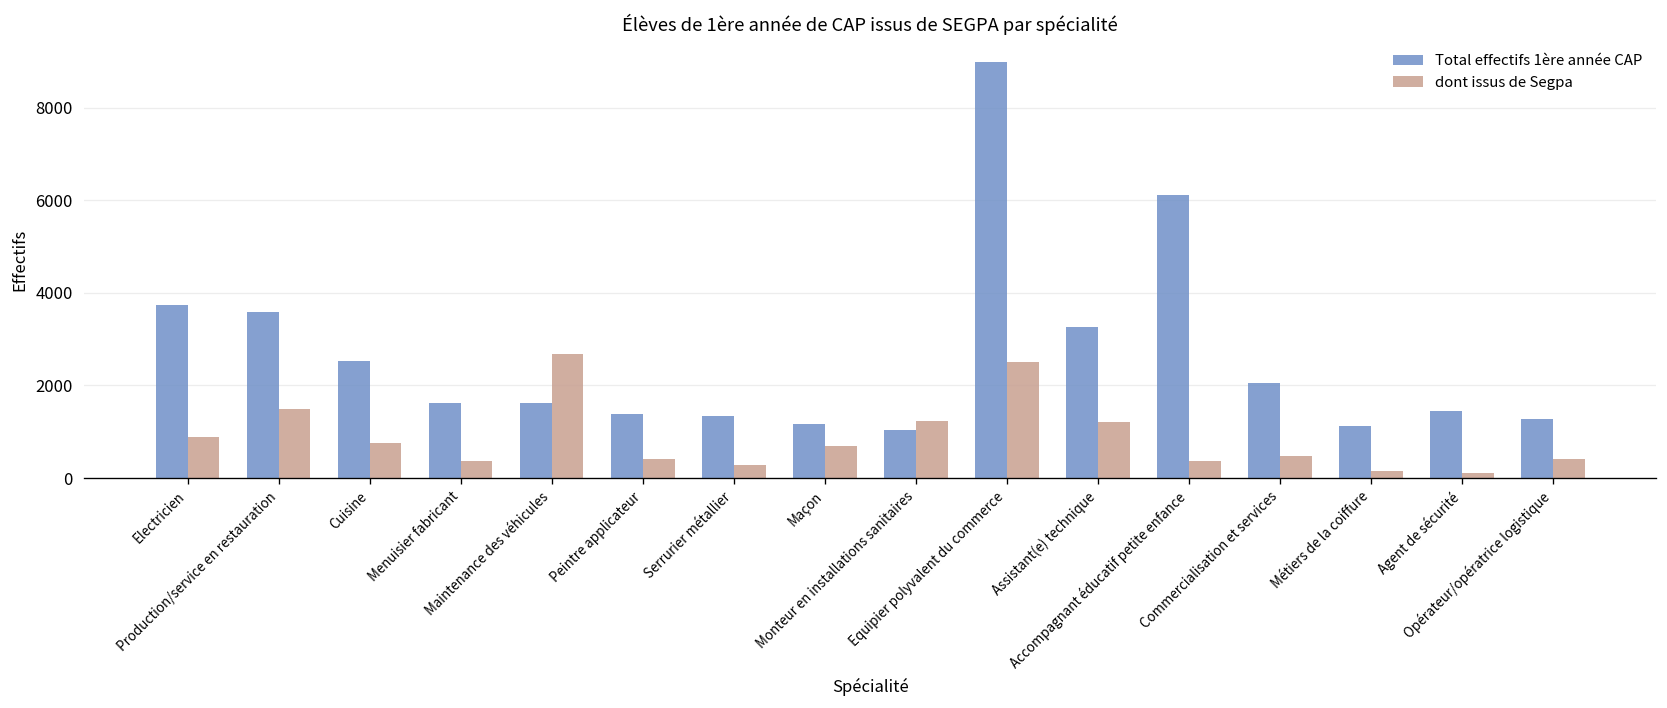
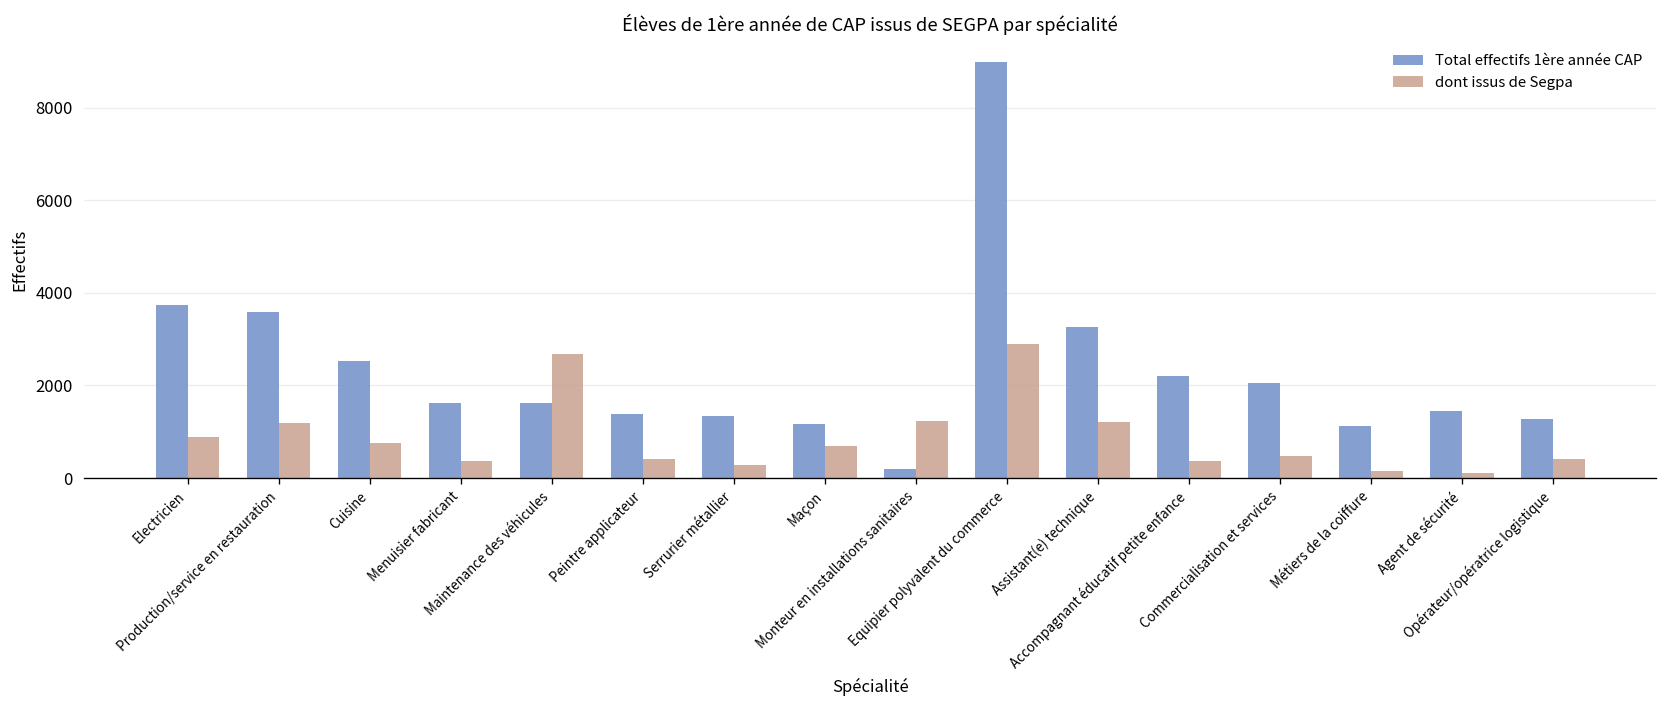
  {
    "Total effectifs 1ère année CAP": {
      "Electricien": 3700,
      "Production/service en restauration": 3600,
      "Cuisine": 2500,
      "Menuisier fabricant": 1600,
      "Maintenance des véhicules": 1600,
      "Peintre applicateur": 1400,
      "Serrurier métallier": 1300,
      "Maçon": 1200,
-     "Monteur en installations sanitaires": 1000,
+     "Monteur en installations sanitaires": 200,
      "Equipier polyvalent du commerce": 9000,
      "Assistant(e) technique": 3300,
-     "Accompagnant éducatif petite enfance": 6100,
+     "Accompagnant éducatif petite enfance": 2200,
      "Commercialisation et services": 2100,
      "Métiers de la coiffure": 1100,
      "Agent de sécurité": 1400,
      "Opérateur/opératrice logistique": 1300
    },
    "dont issus de Segpa": {
      "Electricien": 900,
-     "Production/service en restauration": 1500,
+     "Production/service en restauration": 1200,
      "Cuisine": 800,
      "Menuisier fabricant": 400,
      "Maintenance des véhicules": 2700,
      "Peintre applicateur": 400,
      "Serrurier métallier": 300,
      "Maçon": 700,
      "Monteur en installations sanitaires": 1200,
-     "Equipier polyvalent du commerce": 2500,
+     "Equipier polyvalent du commerce": 2900,
      "Assistant(e) technique": 1200,
      "Accompagnant éducatif petite enfance": 400,
      "Commercialisation et services": 500,
      "Métiers de la coiffure": 100,
      "Agent de sécurité": 100,
      "Opérateur/opératrice logistique": 400
    }
  }
